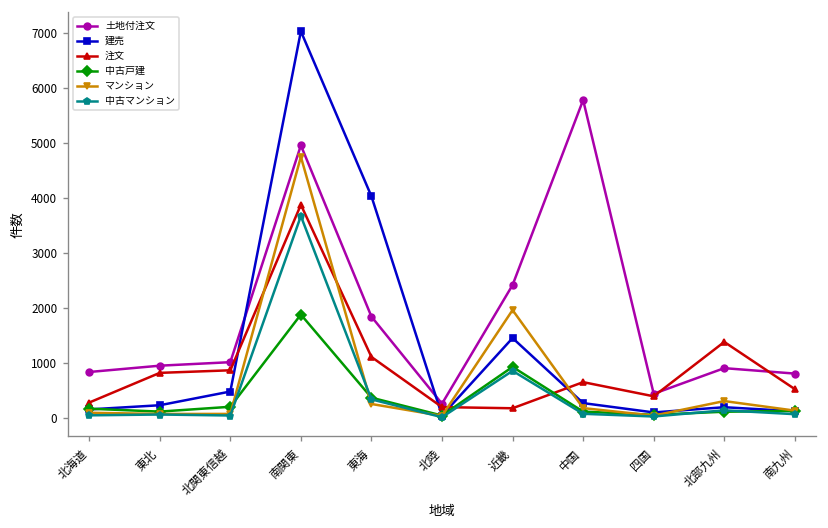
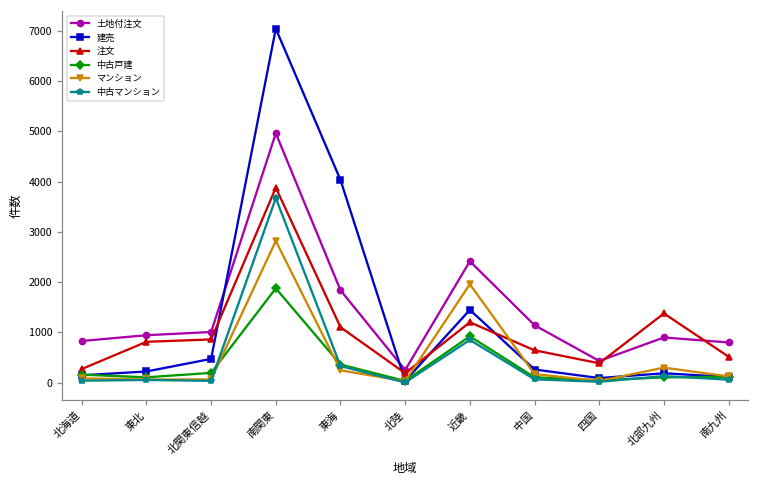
  {
    "土地付注文": {
      "北海道": 800,
      "東北": 900,
      "北関東信越": 1000,
      "南関東": 5000,
      "東海": 1800,
      "北陸": 300,
      "近畿": 2400,
-     "中国": 5800,
+     "中国": 1100,
      "北部九州": 900,
      "南九州": 800
    },
    "建売": {
      "東北": 200,
      "北関東信越": 500,
      "南関東": 7000,
      "東海": 4000,
      "近畿": 1400,
      "中国": 300,
      "北部九州": 200
    },
    "注文": {
      "北海道": 300,
      "東北": 800,
      "北関東信越": 900,
      "南関東": 3900,
      "東海": 1100,
      "北陸": 200,
-     "近畿": 200,
+     "近畿": 1200,
      "中国": 600,
      "北部九州": 1400,
      "南九州": 500
    },
    "中古戸建": {
      "北関東信越": 200,
      "南関東": 1900,
      "近畿": 900
    },
    "マンション": {
-     "南関東": 4800,
+     "南関東": 2800,
      "東海": 200,
      "近畿": 2000,
      "中国": 200,
      "北部九州": 300
    },
    "中古マンション": {
      "南関東": 3700,
      "近畿": 900
    }
  }
